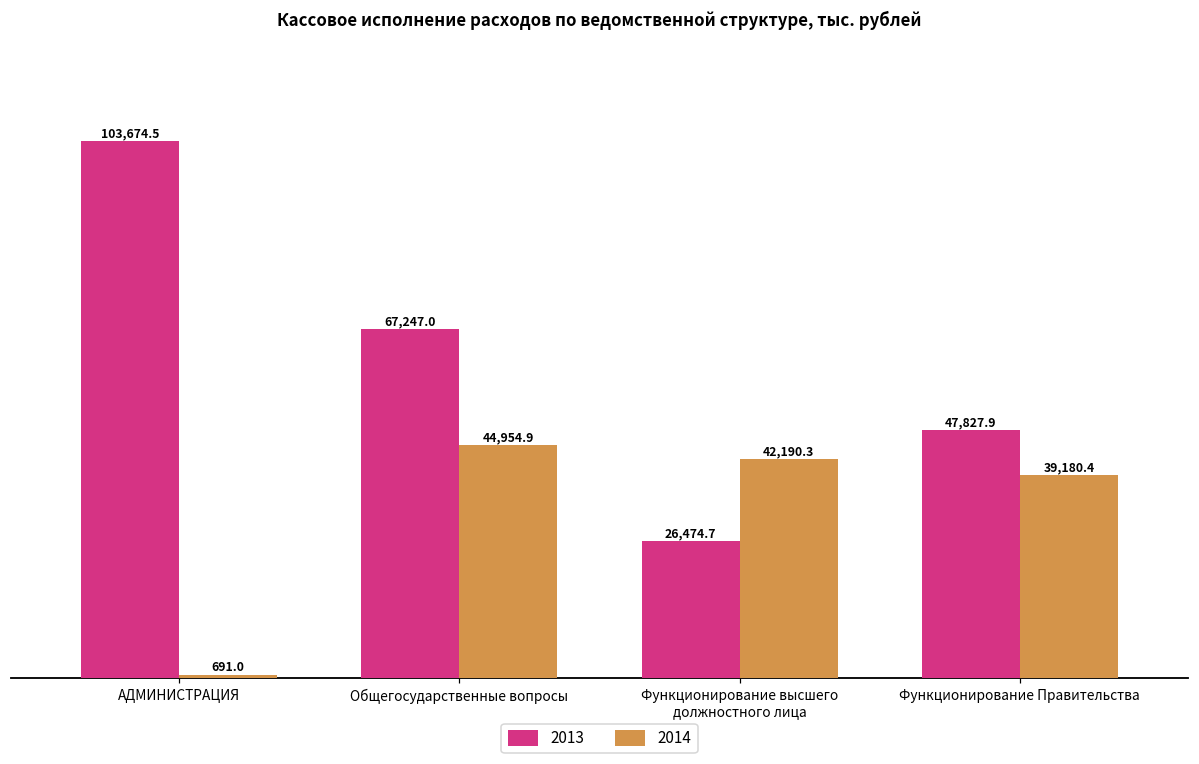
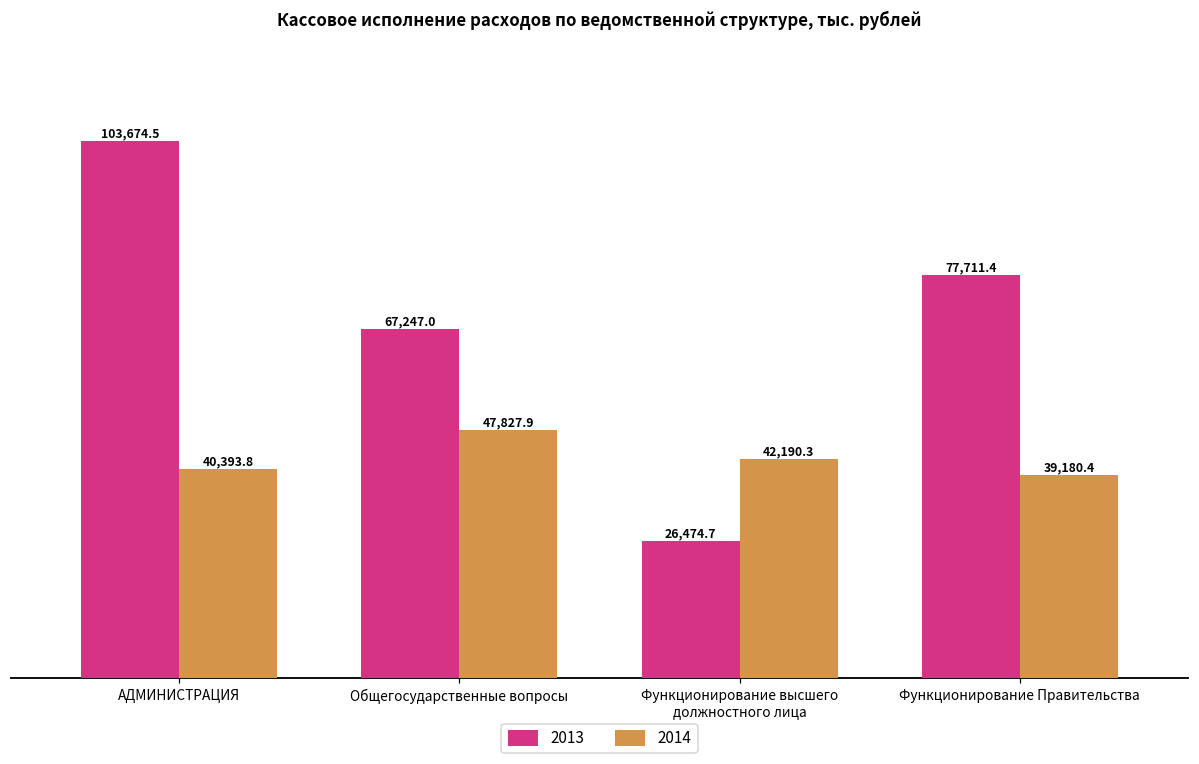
  {
    "2013": {
      "АДМИНИСТРАЦИЯ": "103,674.5",
      "Общегосударственные вопросы": "67,247.0",
      "Функционирование высшего должностного лица": "26,474.7",
-     "Функционирование Правительства": "47,827.9"
+     "Функционирование Правительства": "77,711.4"
    },
    "2014": {
-     "АДМИНИСТРАЦИЯ": "691.0",
-     "Общегосударственные вопросы": "44,954.9",
+     "АДМИНИСТРАЦИЯ": "40,393.8",
+     "Общегосударственные вопросы": "47,827.9",
      "Функционирование высшего должностного лица": "42,190.3",
      "Функционирование Правительства": "39,180.4"
    }
  }
